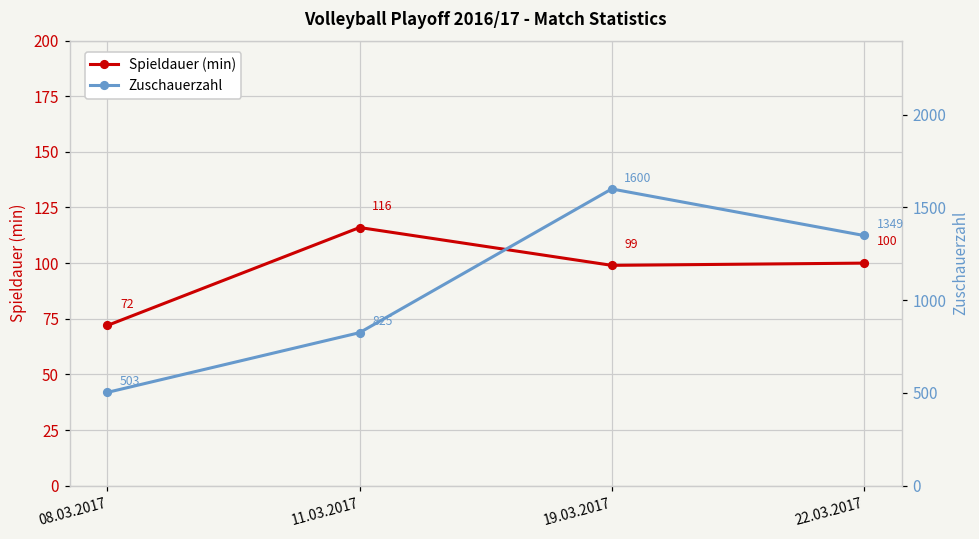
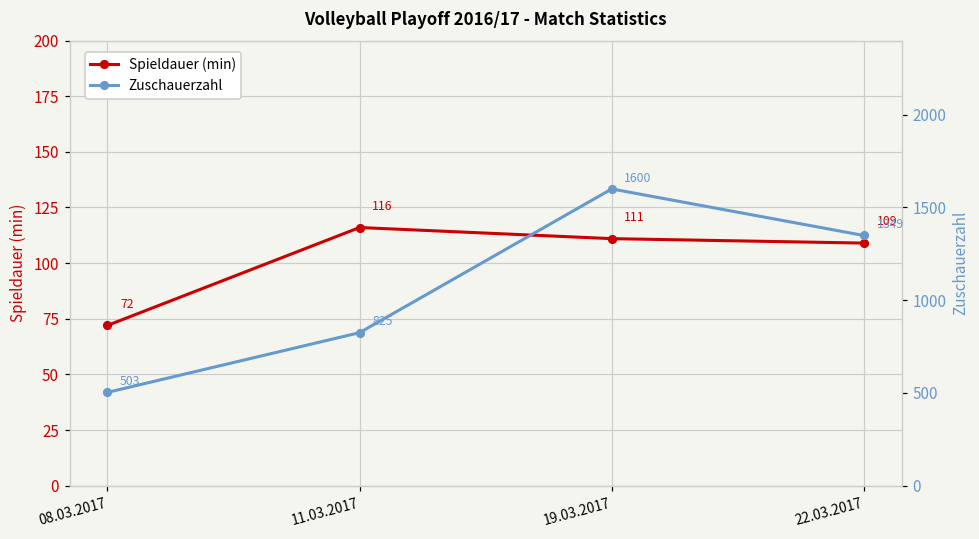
  {
    "Spieldauer (min)": {
      "08.03.2017": 72,
      "11.03.2017": 116,
-     "19.03.2017": 99,
-     "22.03.2017": 100
+     "19.03.2017": 111,
+     "22.03.2017": 109
    },
    "Zuschauerzahl": {
      "08.03.2017": 503,
      "11.03.2017": 825,
      "19.03.2017": 1600,
      "22.03.2017": 1349
    }
  }
